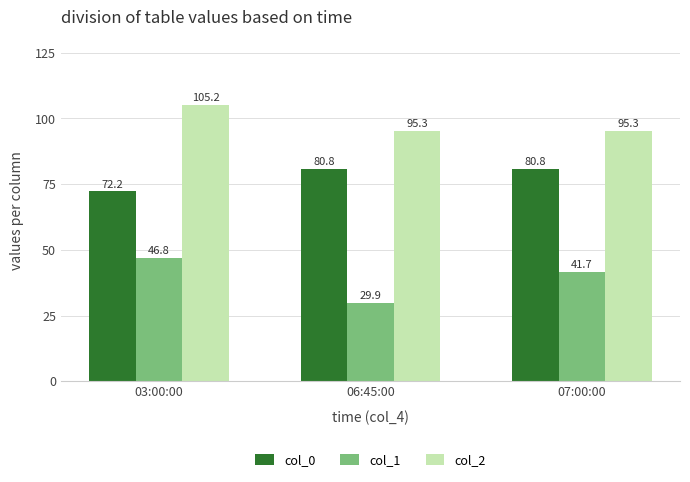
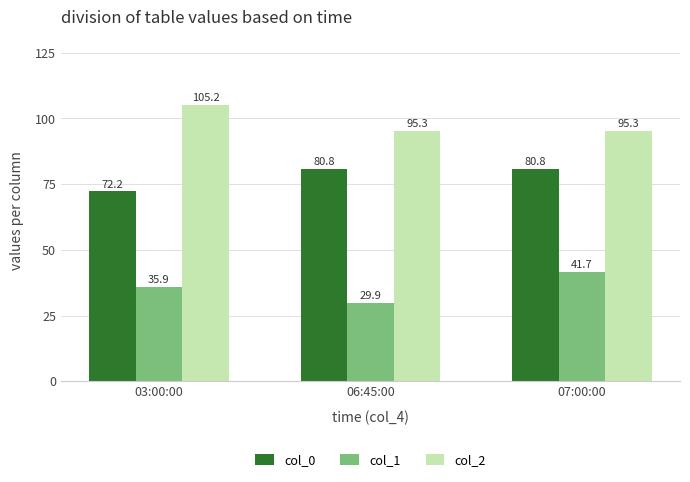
  {
    "col_0": {
      "03:00:00": 72.2,
      "06:45:00": 80.8,
      "07:00:00": 80.8
    },
    "col_1": {
-     "03:00:00": 46.8,
+     "03:00:00": 35.9,
      "06:45:00": 29.9,
      "07:00:00": 41.7
    },
    "col_2": {
      "03:00:00": 105.2,
      "06:45:00": 95.3,
      "07:00:00": 95.3
    }
  }
